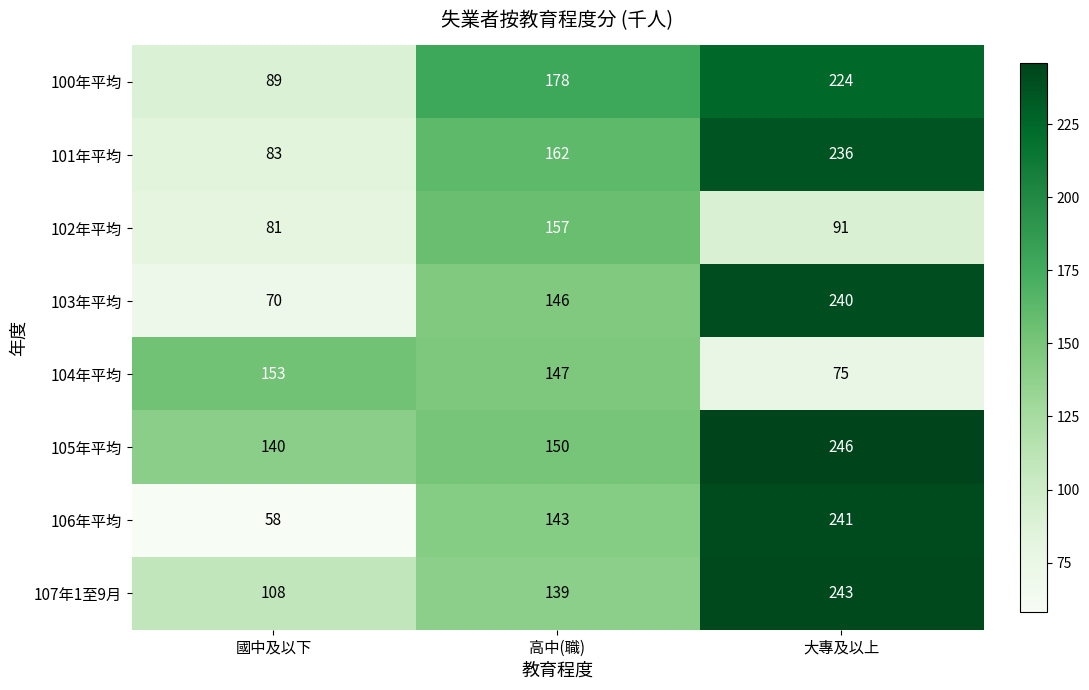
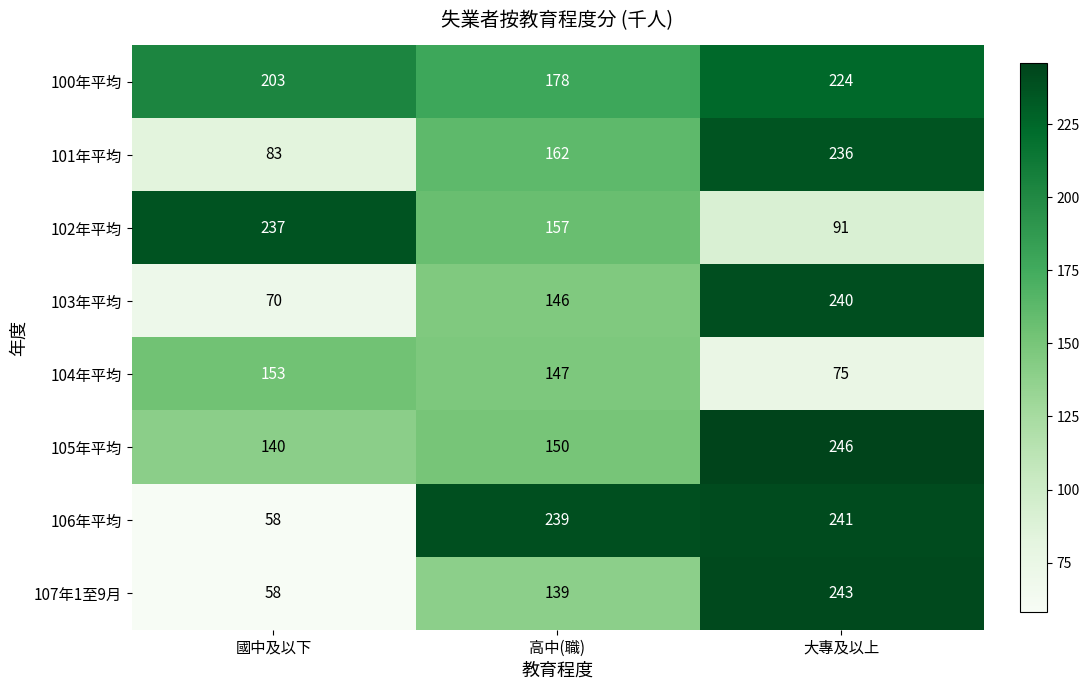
  {
    "100年平均": {
-     "國中及以下": 89,
+     "國中及以下": 203,
      "高中(職)": 178,
      "大專及以上": 224
    },
    "101年平均": {
      "國中及以下": 83,
      "高中(職)": 162,
      "大專及以上": 236
    },
    "102年平均": {
-     "國中及以下": 81,
+     "國中及以下": 237,
      "高中(職)": 157,
      "大專及以上": 91
    },
    "103年平均": {
      "國中及以下": 70,
      "高中(職)": 146,
      "大專及以上": 240
    },
    "104年平均": {
      "國中及以下": 153,
      "高中(職)": 147,
      "大專及以上": 75
    },
    "105年平均": {
      "國中及以下": 140,
      "高中(職)": 150,
      "大專及以上": 246
    },
    "106年平均": {
      "國中及以下": 58,
-     "高中(職)": 143,
+     "高中(職)": 239,
      "大專及以上": 241
    },
    "107年1至9月": {
-     "國中及以下": 108,
+     "國中及以下": 58,
      "高中(職)": 139,
      "大專及以上": 243
    }
  }
